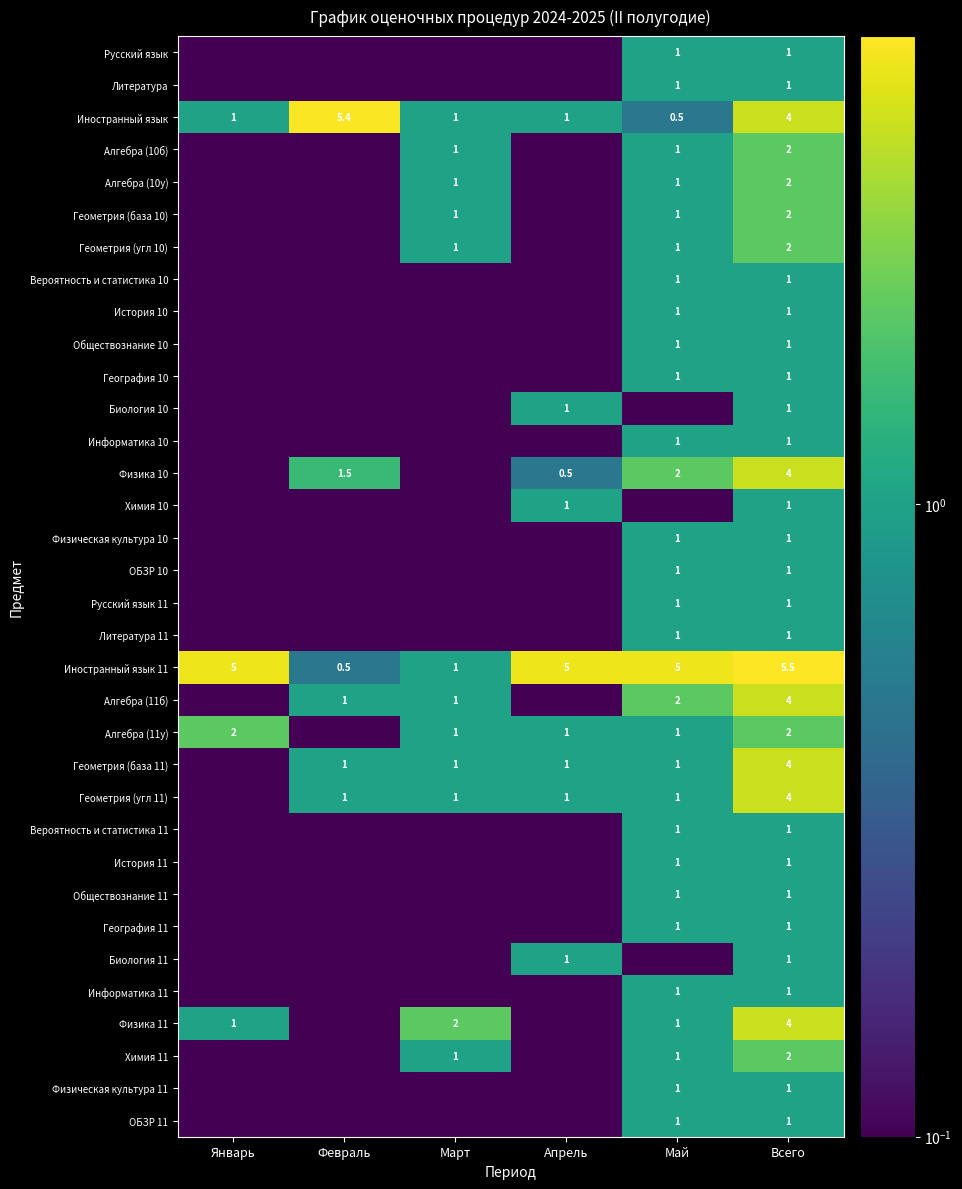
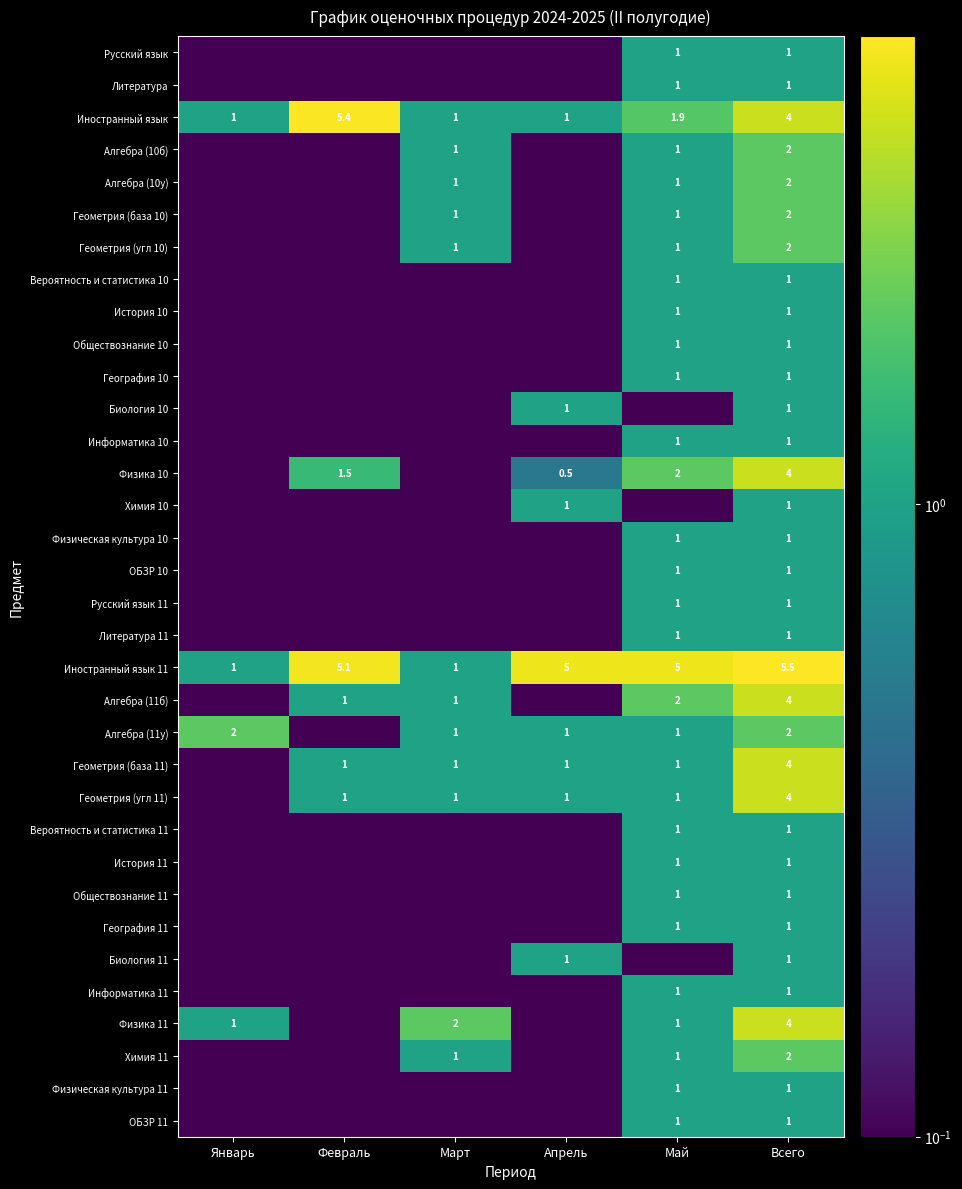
  {
    "Русский язык": {
      "Май": 1,
      "Всего": 1
    },
    "Литература": {
      "Май": 1,
      "Всего": 1
    },
    "Иностранный язык": {
      "Январь": 1,
      "Февраль": 5.4,
      "Март": 1,
      "Апрель": 1,
-     "Май": 0.5,
+     "Май": 1.9,
      "Всего": 4
    },
    "Алгебра (10б)": {
      "Март": 1,
      "Май": 1,
      "Всего": 2
    },
    "Алгебра (10у)": {
      "Март": 1,
      "Май": 1,
      "Всего": 2
    },
    "Геометрия (база 10)": {
      "Март": 1,
      "Май": 1,
      "Всего": 2
    },
    "Геометрия (угл 10)": {
      "Март": 1,
      "Май": 1,
      "Всего": 2
    },
    "Вероятность и статистика 10": {
      "Май": 1,
      "Всего": 1
    },
    "История 10": {
      "Май": 1,
      "Всего": 1
    },
    "Обществознание 10": {
      "Май": 1,
      "Всего": 1
    },
    "География 10": {
      "Май": 1,
      "Всего": 1
    },
    "Биология 10": {
      "Апрель": 1,
      "Всего": 1
    },
    "Информатика 10": {
      "Май": 1,
      "Всего": 1
    },
    "Физика 10": {
      "Февраль": 1.5,
      "Апрель": 0.5,
      "Май": 2,
      "Всего": 4
    },
    "Химия 10": {
      "Апрель": 1,
      "Всего": 1
    },
    "Физическая культура 10": {
      "Май": 1,
      "Всего": 1
    },
    "ОБЗР 10": {
      "Май": 1,
      "Всего": 1
    },
    "Русский язык 11": {
      "Май": 1,
      "Всего": 1
    },
    "Литература 11": {
      "Май": 1,
      "Всего": 1
    },
    "Иностранный язык 11": {
-     "Январь": 5,
-     "Февраль": 0.5,
+     "Январь": 1,
+     "Февраль": 5.1,
      "Март": 1,
      "Апрель": 5,
      "Май": 5,
      "Всего": 5.5
    },
    "Алгебра (11б)": {
      "Февраль": 1,
      "Март": 1,
      "Май": 2,
      "Всего": 4
    },
    "Алгебра (11у)": {
      "Январь": 2,
      "Март": 1,
      "Апрель": 1,
      "Май": 1,
      "Всего": 2
    },
    "Геометрия (база 11)": {
      "Февраль": 1,
      "Март": 1,
      "Апрель": 1,
      "Май": 1,
      "Всего": 4
    },
    "Геометрия (угл 11)": {
      "Февраль": 1,
      "Март": 1,
      "Апрель": 1,
      "Май": 1,
      "Всего": 4
    },
    "Вероятность и статистика 11": {
      "Май": 1,
      "Всего": 1
    },
    "История 11": {
      "Май": 1,
      "Всего": 1
    },
    "Обществознание 11": {
      "Май": 1,
      "Всего": 1
    },
    "География 11": {
      "Май": 1,
      "Всего": 1
    },
    "Биология 11": {
      "Апрель": 1,
      "Всего": 1
    },
    "Информатика 11": {
      "Май": 1,
      "Всего": 1
    },
    "Физика 11": {
      "Январь": 1,
      "Март": 2,
      "Май": 1,
      "Всего": 4
    },
    "Химия 11": {
      "Март": 1,
      "Май": 1,
      "Всего": 2
    },
    "Физическая культура 11": {
      "Май": 1,
      "Всего": 1
    },
    "ОБЗР 11": {
      "Май": 1,
      "Всего": 1
    }
  }
